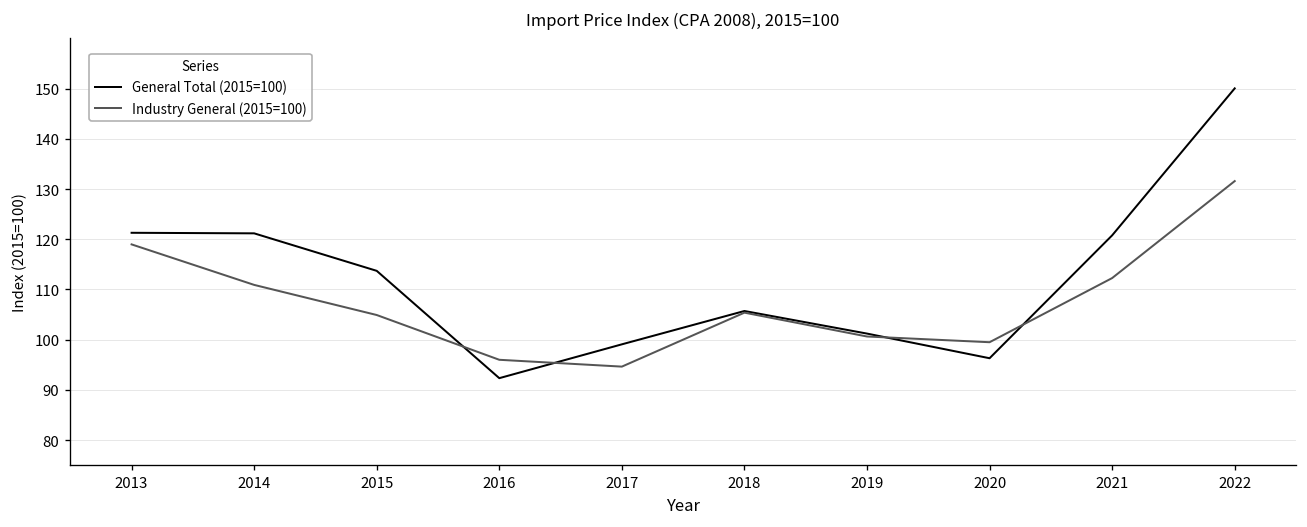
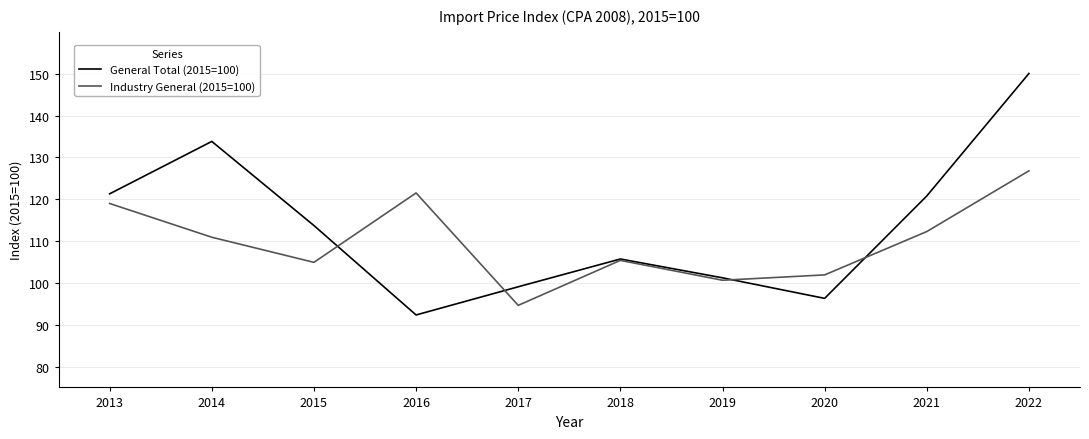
  {
    "General Total (2015=100)": {
      "2013": 121,
-     "2014": 121,
+     "2014": 134,
      "2015": 114,
      "2016": 92,
      "2017": 99,
      "2020": 96,
      "2021": 121,
      "2022": 150
    },
    "Industry General (2015=100)": {
      "2013": 119,
      "2014": 111,
      "2015": 105,
-     "2016": 96,
+     "2016": 121,
      "2017": 95,
-     "2020": 99,
+     "2020": 102,
      "2021": 112,
-     "2022": 132
+     "2022": 127
    }
  }
